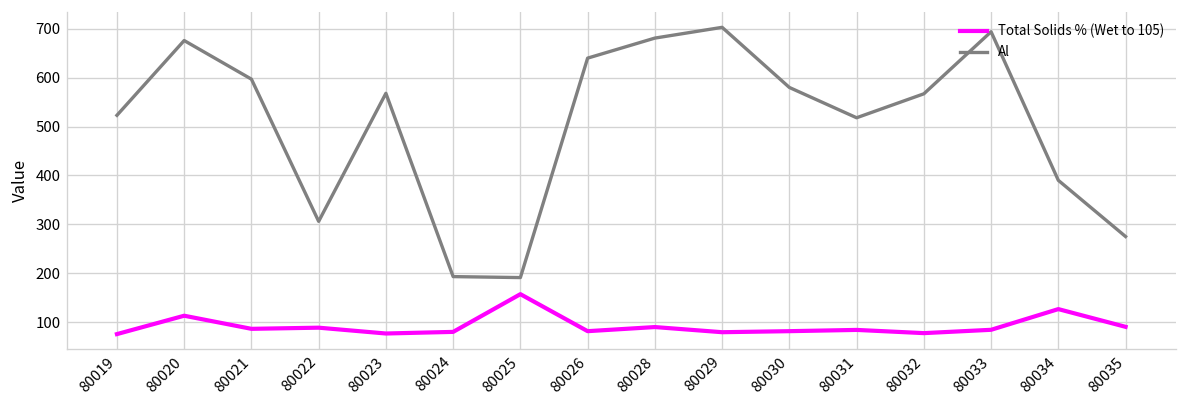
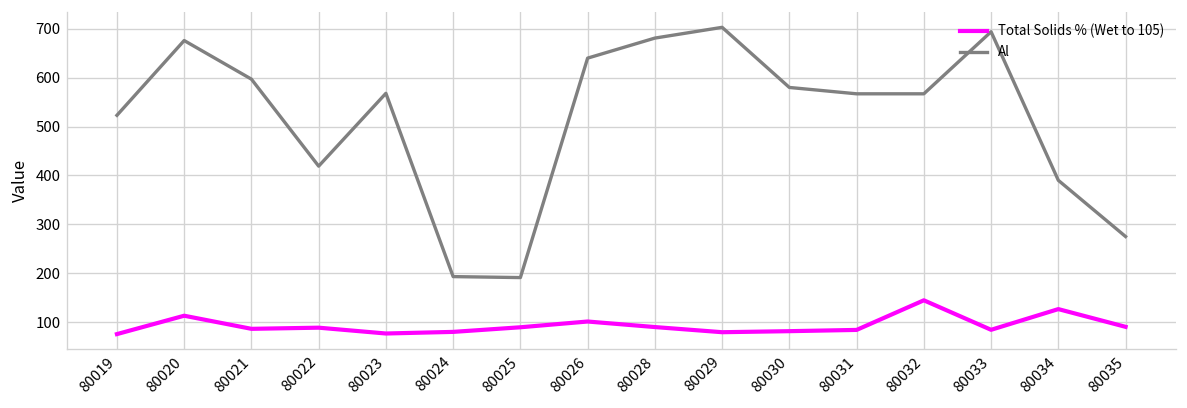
  {
    "Total Solids % (Wet to 105)": {
      "80019": 80,
      "80020": 110,
      "80021": 90,
      "80022": 90,
      "80023": 80,
      "80024": 80,
-     "80025": 160,
-     "80026": 80,
+     "80025": 90,
+     "80026": 100,
      "80028": 90,
      "80029": 80,
      "80030": 80,
      "80031": 80,
-     "80032": 80,
+     "80032": 140,
      "80033": 80,
      "80034": 130,
      "80035": 90
    },
    "Al": {
      "80019": 520,
      "80020": 680,
      "80021": 600,
-     "80022": 310,
+     "80022": 420,
      "80023": 570,
      "80024": 190,
      "80025": 190,
      "80026": 640,
      "80028": 680,
      "80029": 700,
      "80030": 580,
-     "80031": 520,
+     "80031": 570,
      "80032": 570,
      "80033": 690,
      "80034": 390,
      "80035": 280
    }
  }
